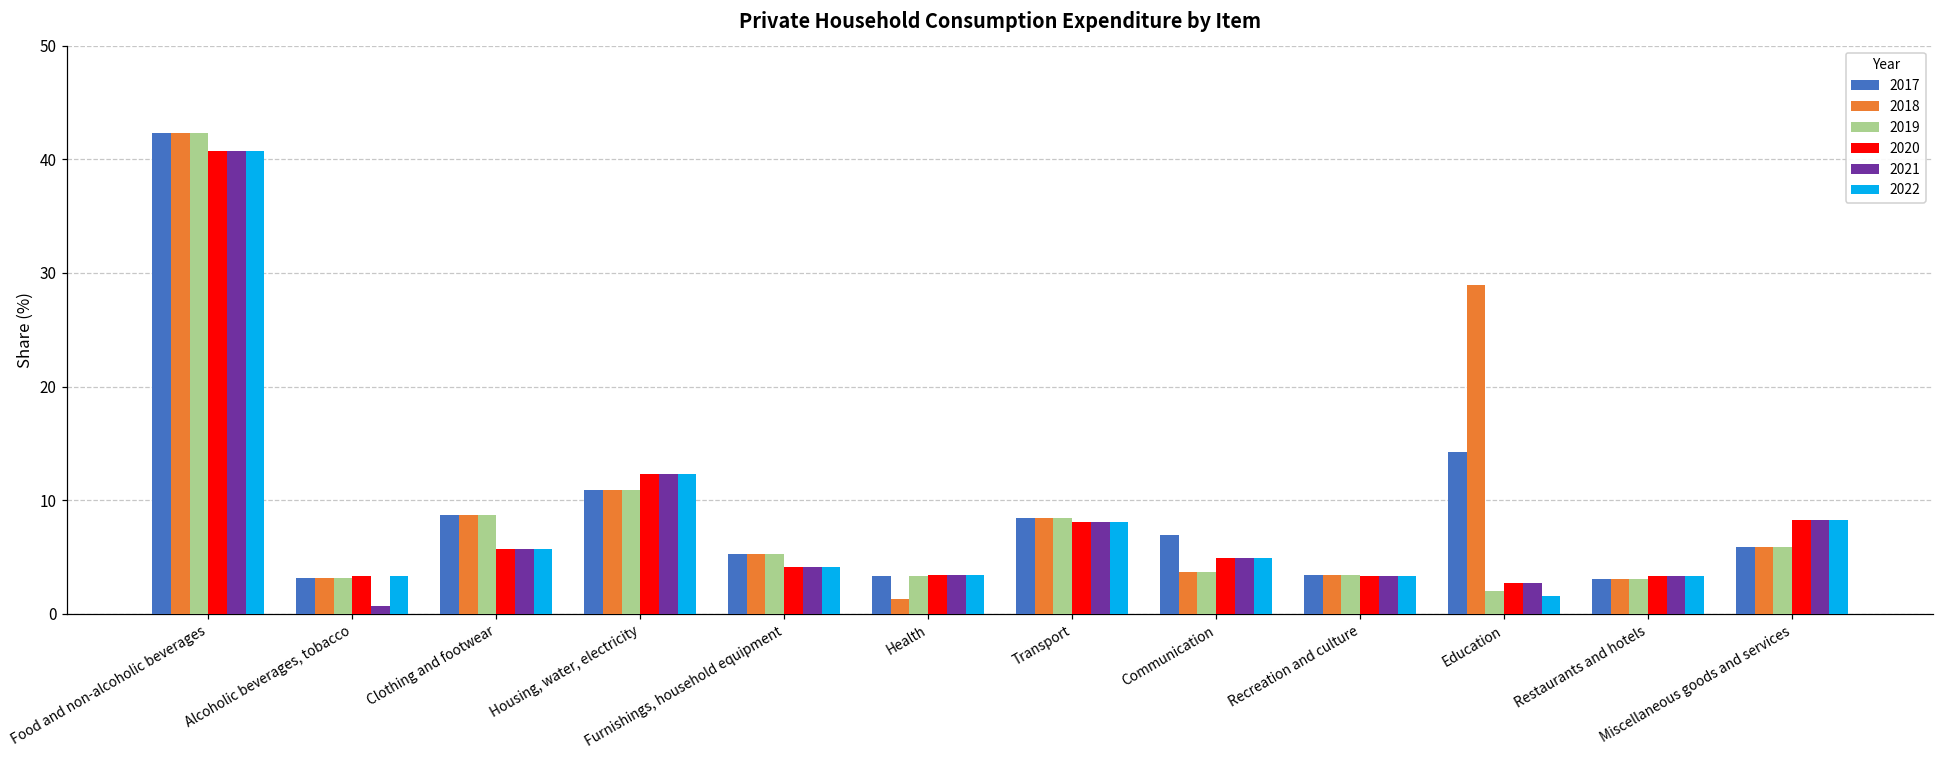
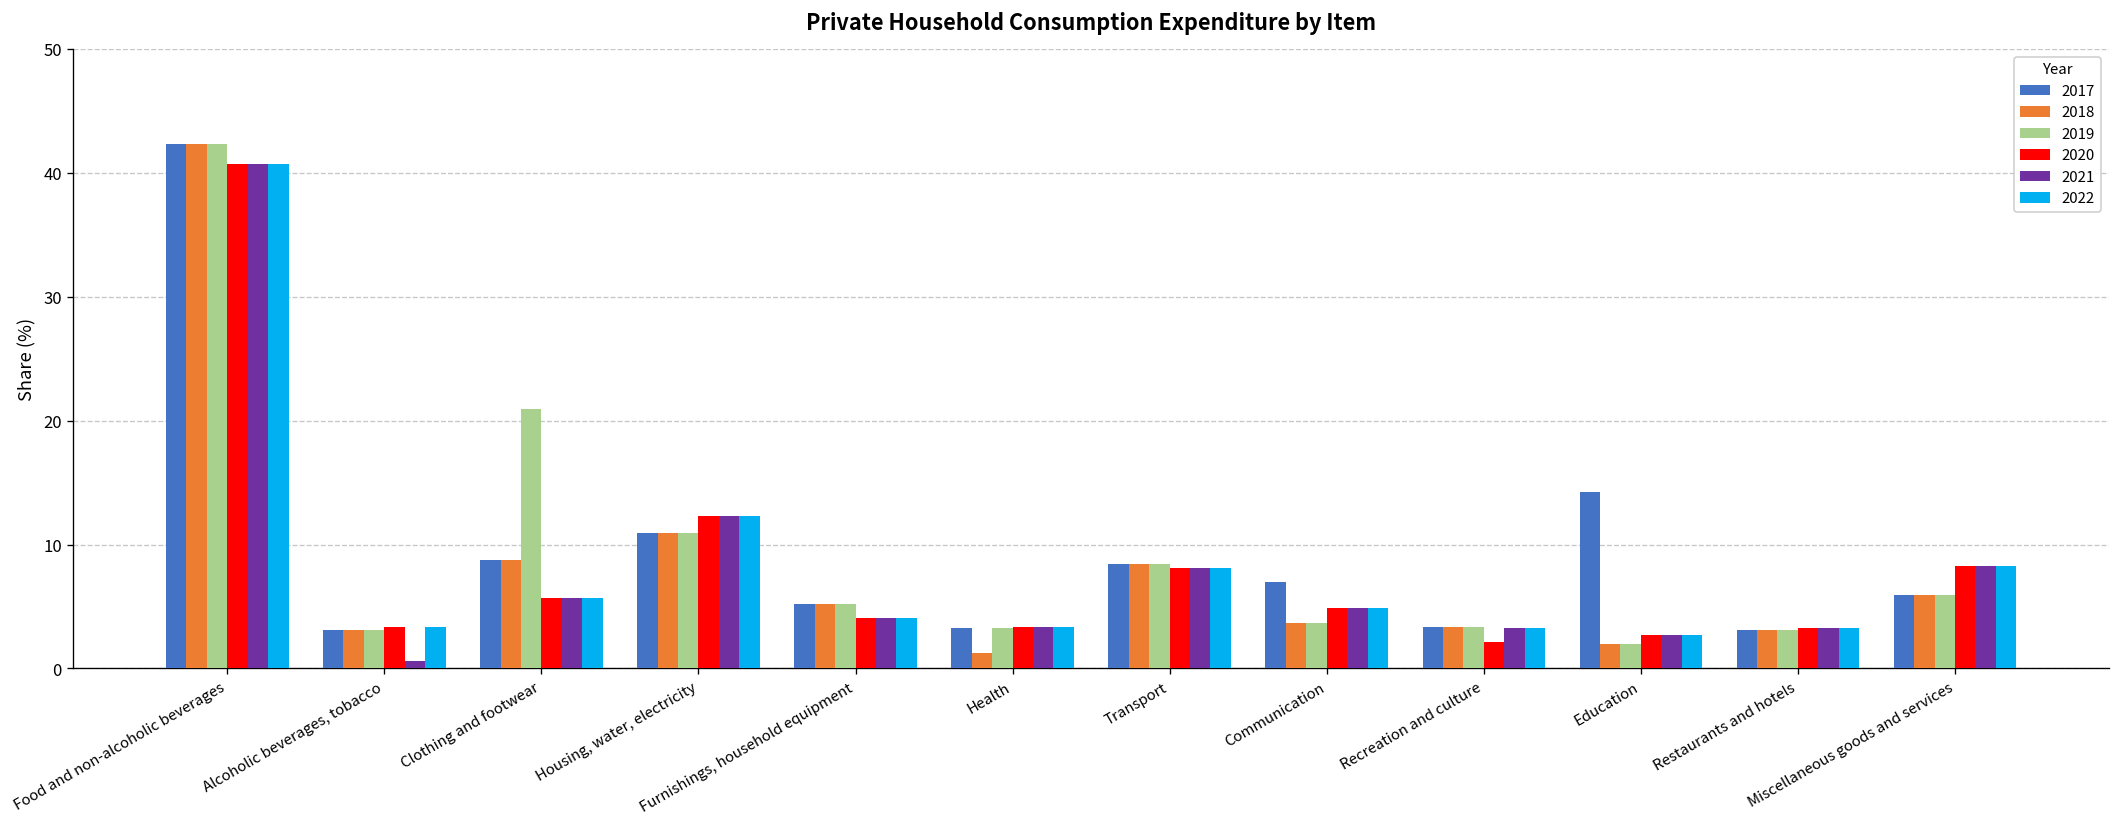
  {
    "2017": {
      "Food and non-alcoholic beverages": 42.3,
      "Alcoholic beverages, tobacco": 3.1,
      "Clothing and footwear": 8.7,
      "Housing, water, electricity": 10.9,
      "Furnishings, household equipment": 5.2,
      "Health": 3.3,
      "Transport": 8.4,
      "Communication": 7.0,
      "Recreation and culture": 3.4,
      "Education": 14.2,
      "Restaurants and hotels": 3.1,
      "Miscellaneous goods and services": 5.9
    },
    "2018": {
      "Food and non-alcoholic beverages": 42.3,
      "Alcoholic beverages, tobacco": 3.1,
      "Clothing and footwear": 8.7,
      "Housing, water, electricity": 10.9,
      "Furnishings, household equipment": 5.2,
      "Health": 1.3,
      "Transport": 8.4,
      "Communication": 3.7,
      "Recreation and culture": 3.4,
-     "Education": 29.0,
+     "Education": 2.0,
      "Restaurants and hotels": 3.1,
      "Miscellaneous goods and services": 5.9
    },
    "2019": {
      "Food and non-alcoholic beverages": 42.3,
      "Alcoholic beverages, tobacco": 3.1,
-     "Clothing and footwear": 8.7,
+     "Clothing and footwear": 21.0,
      "Housing, water, electricity": 10.9,
      "Furnishings, household equipment": 5.2,
      "Health": 3.3,
      "Transport": 8.4,
      "Communication": 3.7,
      "Recreation and culture": 3.4,
      "Education": 2.0,
      "Restaurants and hotels": 3.1,
      "Miscellaneous goods and services": 5.9
    },
    "2020": {
      "Food and non-alcoholic beverages": 40.7,
      "Alcoholic beverages, tobacco": 3.3,
      "Clothing and footwear": 5.7,
      "Housing, water, electricity": 12.3,
      "Furnishings, household equipment": 4.1,
      "Health": 3.4,
      "Transport": 8.1,
      "Communication": 4.9,
-     "Recreation and culture": 3.3,
+     "Recreation and culture": 2.2,
      "Education": 2.7,
      "Restaurants and hotels": 3.3,
      "Miscellaneous goods and services": 8.2
    },
    "2021": {
      "Food and non-alcoholic beverages": 40.7,
      "Alcoholic beverages, tobacco": 0.6,
      "Clothing and footwear": 5.7,
      "Housing, water, electricity": 12.3,
      "Furnishings, household equipment": 4.1,
      "Health": 3.4,
      "Transport": 8.1,
      "Communication": 4.9,
      "Recreation and culture": 3.3,
      "Education": 2.7,
      "Restaurants and hotels": 3.3,
      "Miscellaneous goods and services": 8.2
    },
    "2022": {
      "Food and non-alcoholic beverages": 40.7,
      "Alcoholic beverages, tobacco": 3.3,
      "Clothing and footwear": 5.7,
      "Housing, water, electricity": 12.3,
      "Furnishings, household equipment": 4.1,
      "Health": 3.4,
      "Transport": 8.1,
      "Communication": 4.9,
      "Recreation and culture": 3.3,
-     "Education": 1.6,
+     "Education": 2.7,
      "Restaurants and hotels": 3.3,
      "Miscellaneous goods and services": 8.2
    }
  }
